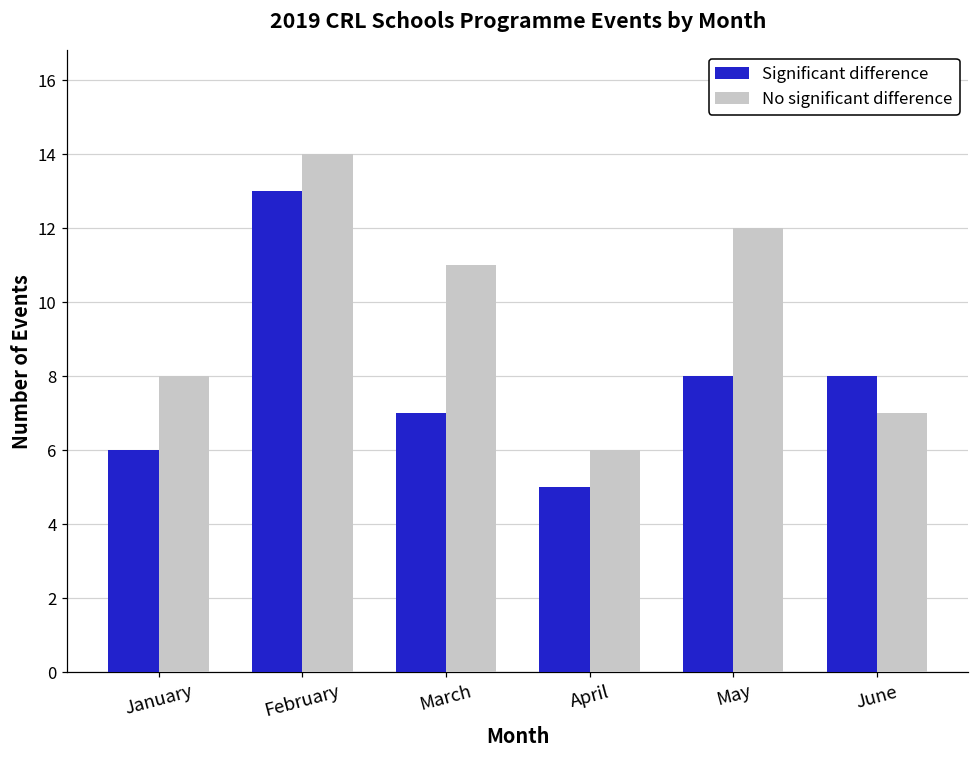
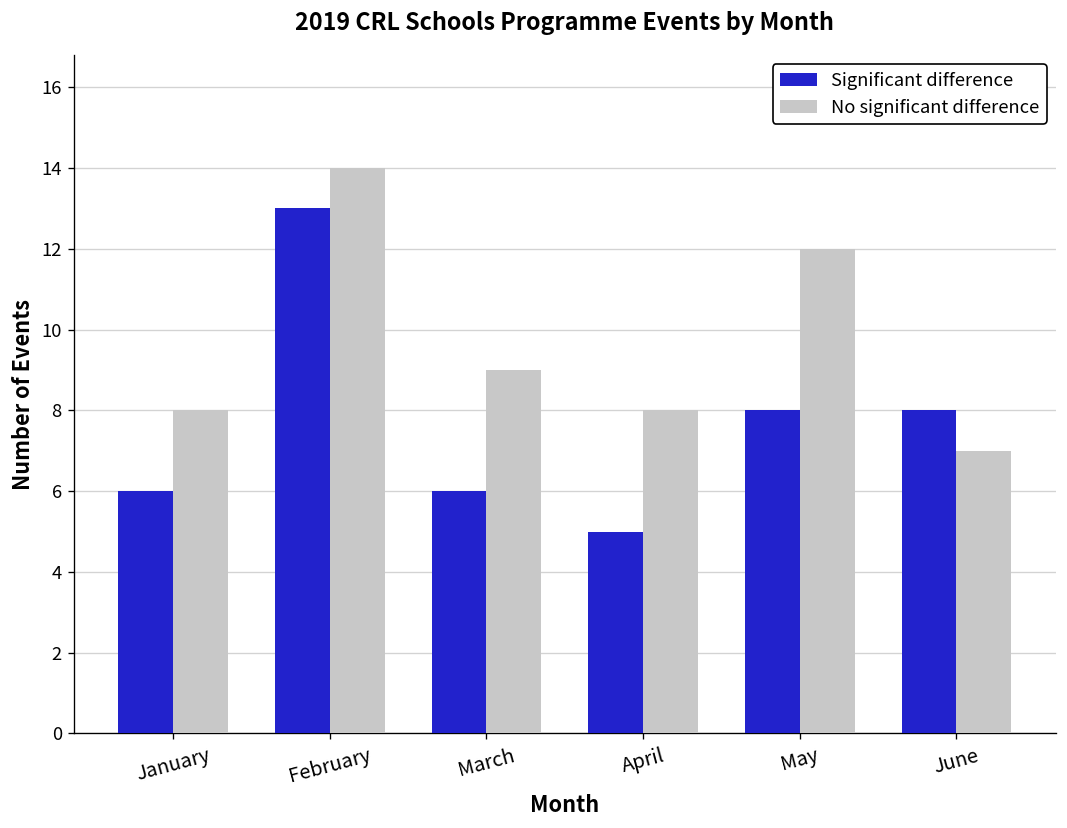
  {
    "Significant difference": {
      "January": 6,
      "February": 13,
-     "March": 7,
+     "March": 6,
      "April": 5,
      "May": 8,
      "June": 8
    },
    "No significant difference": {
      "January": 8,
      "February": 14,
-     "March": 11,
-     "April": 6,
+     "March": 9,
+     "April": 8,
      "May": 12,
      "June": 7
    }
  }
